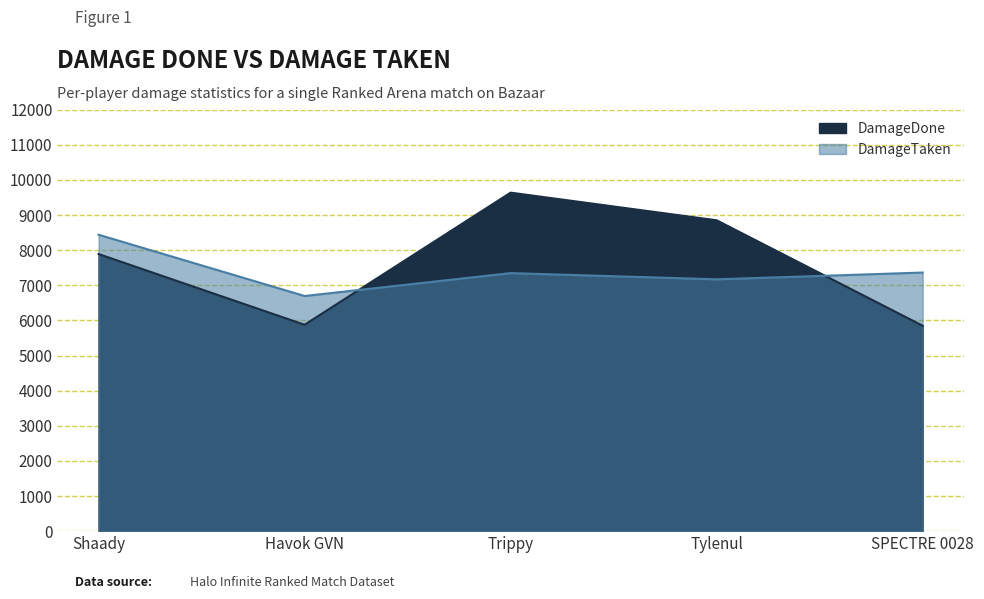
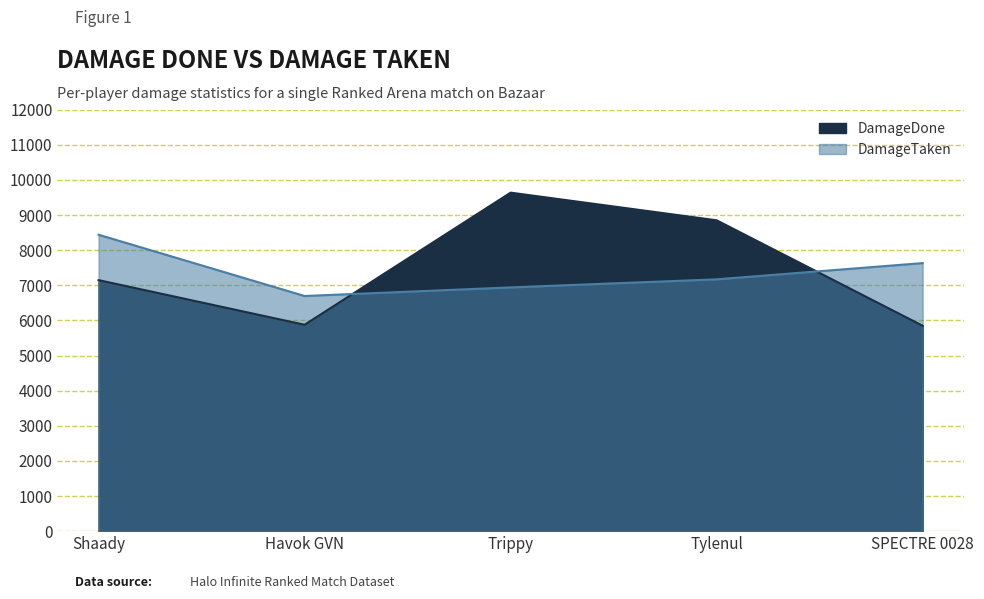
  {
    "DamageDone": {
-     "Shaady": 7900,
+     "Shaady": 7100,
      "Havok GVN": 5900,
      "Trippy": 9600,
      "Tylenul": 8900,
      "SPECTRE 0028": 5800
    },
    "DamageTaken": {
      "Shaady": 8400,
      "Havok GVN": 6700,
-     "Trippy": 7300,
+     "Trippy": 6900,
      "Tylenul": 7200,
-     "SPECTRE 0028": 7400
+     "SPECTRE 0028": 7600
    }
  }
